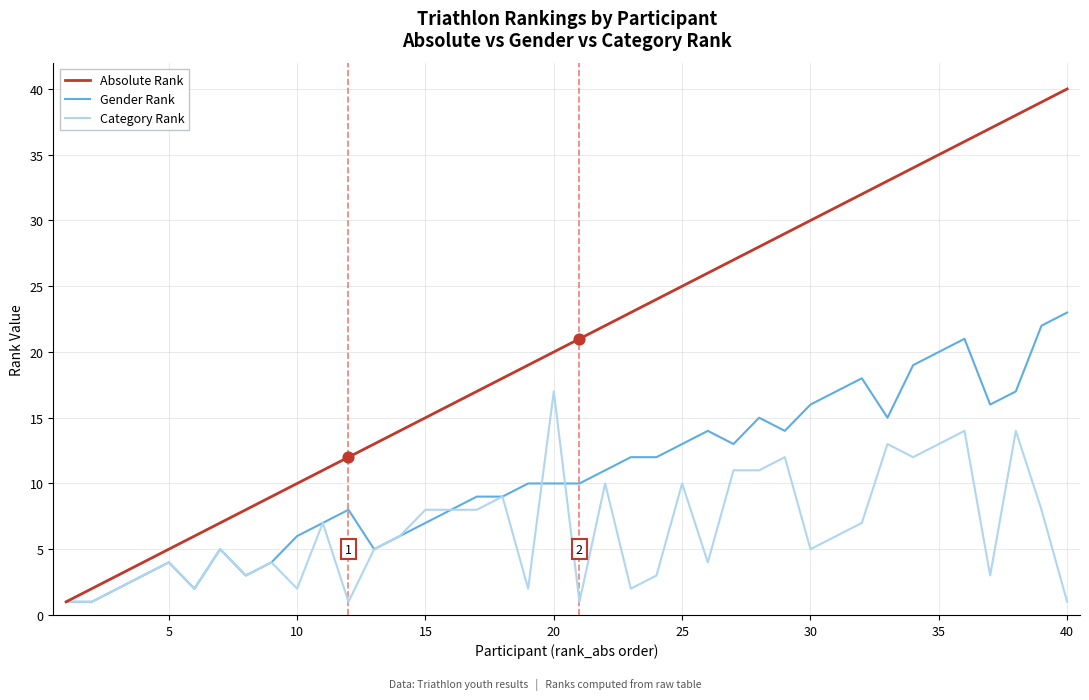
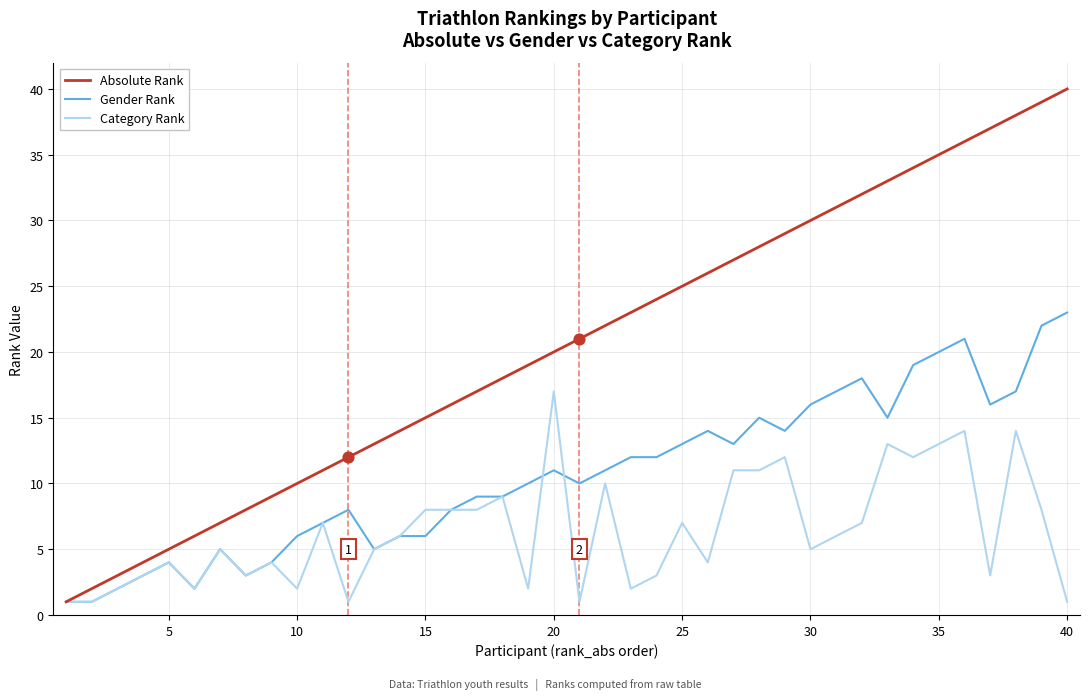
  {
    "Gender Rank": {
      "10": 6,
-     "15": 7,
-     "20": 10,
+     "15": 6,
+     "20": 11,
      "25": 13,
      "30": 16,
      "35": 20,
      "40": 23
    },
    "Category Rank": {
      "10": 2,
      "15": 8,
      "20": 17,
-     "25": 10,
+     "25": 7,
      "30": 5,
      "35": 13,
      "40": 1
    }
  }
